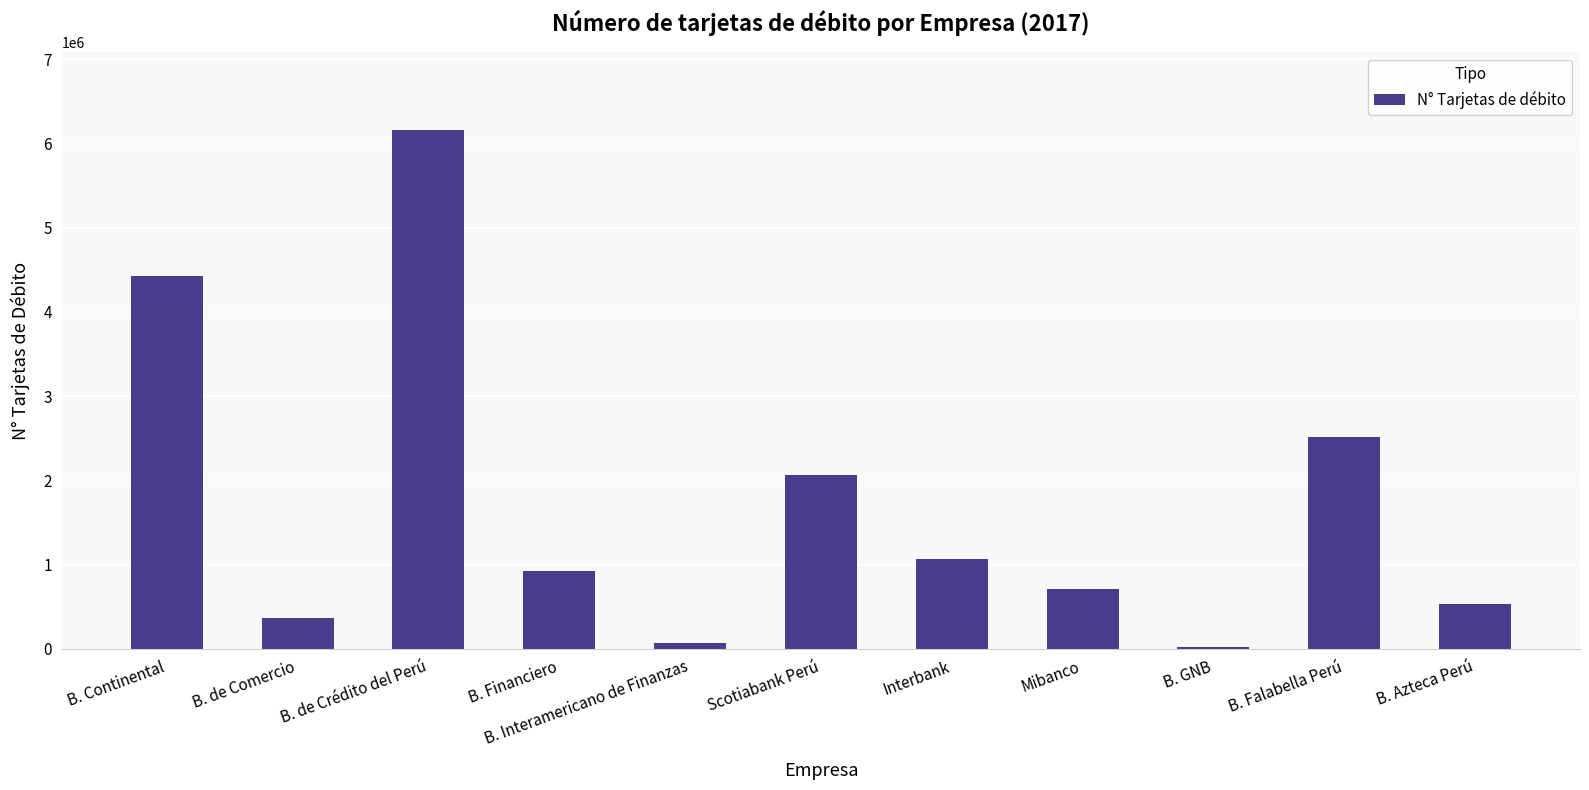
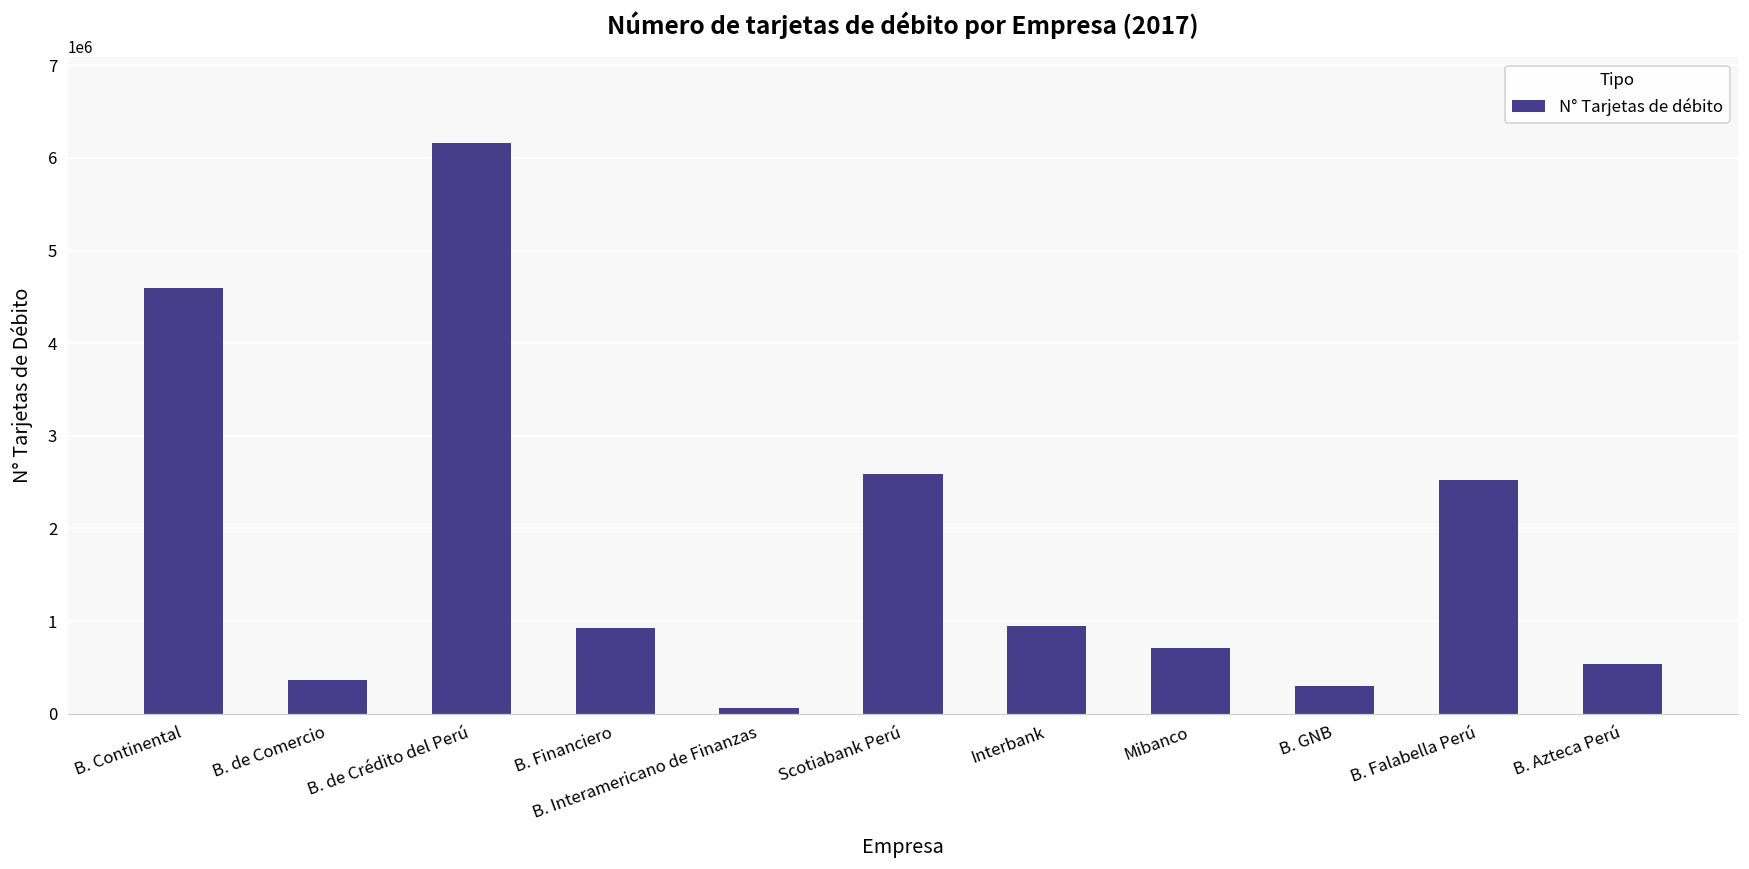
  {
-   "B. Continental": 4400000,
+   "B. Continental": 4600000,
    "B. de Comercio": 400000,
    "B. de Crédito del Perú": 6200000,
    "B. Financiero": 900000,
    "B. Interamericano de Finanzas": 100000,
-   "Scotiabank Perú": 2100000,
-   "Interbank": 1100000,
+   "Scotiabank Perú": 2600000,
+   "Interbank": 900000,
    "Mibanco": 700000,
-   "B. GNB": 0,
+   "B. GNB": 300000,
    "B. Falabella Perú": 2500000,
    "B. Azteca Perú": 500000
  }
